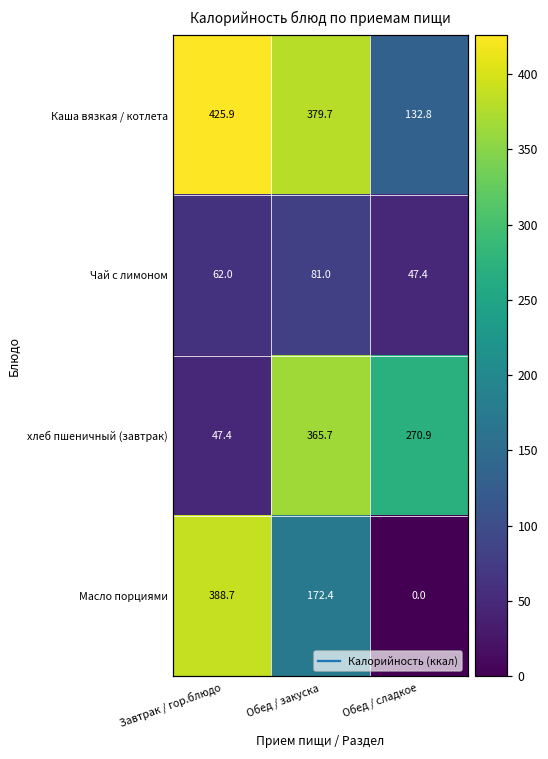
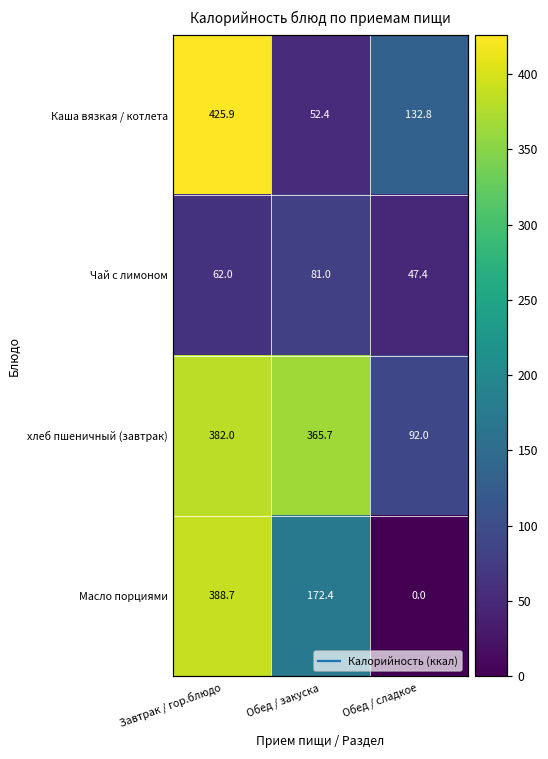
  {
    "Каша вязкая / котлета": {
      "Завтрак / гор.блюдо": 425.9,
-     "Обед / закуска": 379.7,
+     "Обед / закуска": 52.4,
      "Обед / сладкое": 132.8
    },
    "Чай с лимоном": {
      "Завтрак / гор.блюдо": 62.0,
      "Обед / закуска": 81.0,
      "Обед / сладкое": 47.4
    },
    "хлеб пшеничный (завтрак)": {
-     "Завтрак / гор.блюдо": 47.4,
+     "Завтрак / гор.блюдо": 382.0,
      "Обед / закуска": 365.7,
-     "Обед / сладкое": 270.9
+     "Обед / сладкое": 92.0
    },
    "Масло порциями": {
      "Завтрак / гор.блюдо": 388.7,
      "Обед / закуска": 172.4,
      "Обед / сладкое": 0.0
    }
  }
